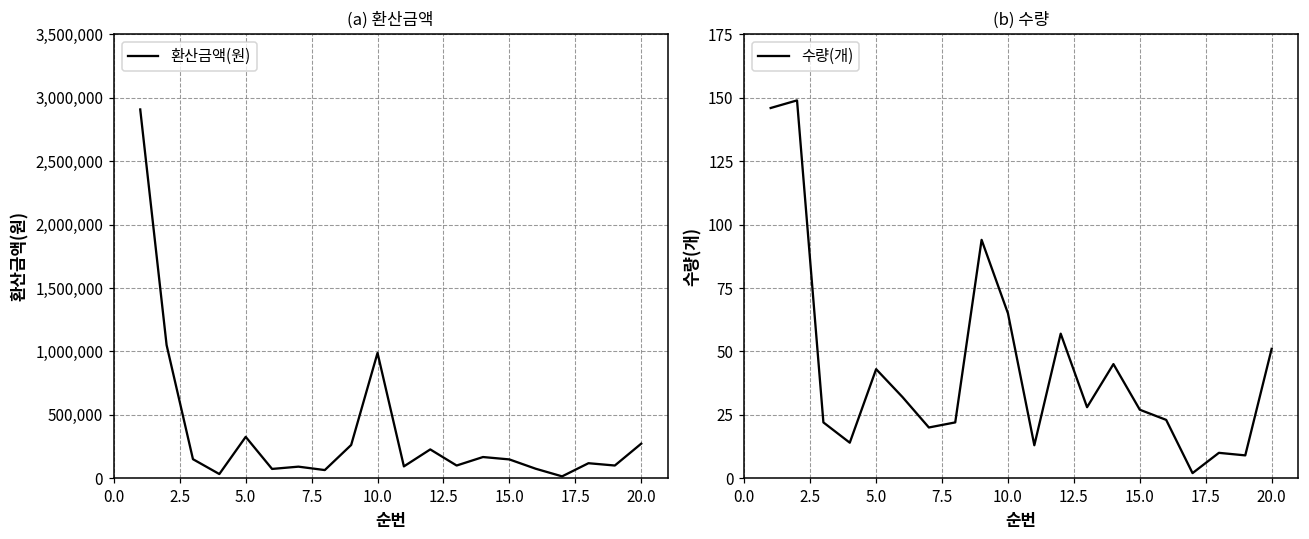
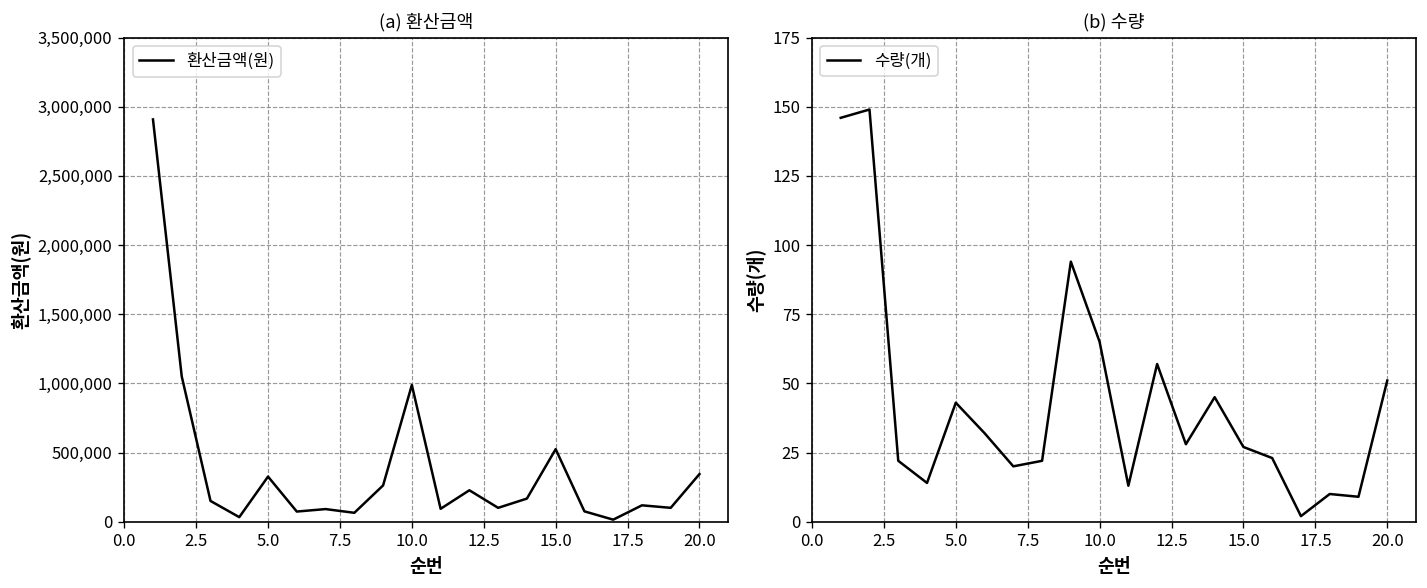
  {
    "(a) 환산금액": {
      "5.0": "330,000",
      "10.0": "990,000",
-     "15.0": "150,000",
-     "20.0": "270,000"
+     "15.0": "520,000",
+     "20.0": "340,000"
    },
    "(b) 수량": {
      "5.0": "43",
      "10.0": "65",
      "15.0": "27",
      "20.0": "51"
    }
  }
